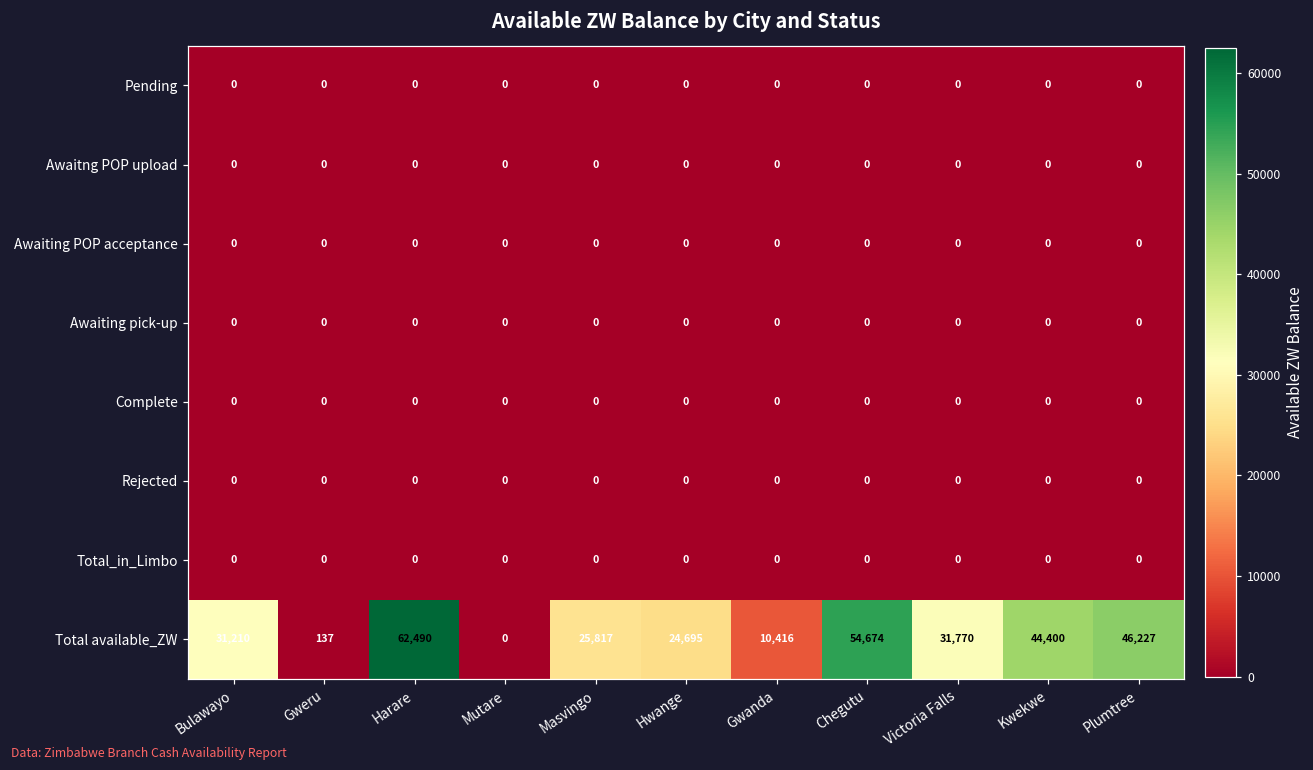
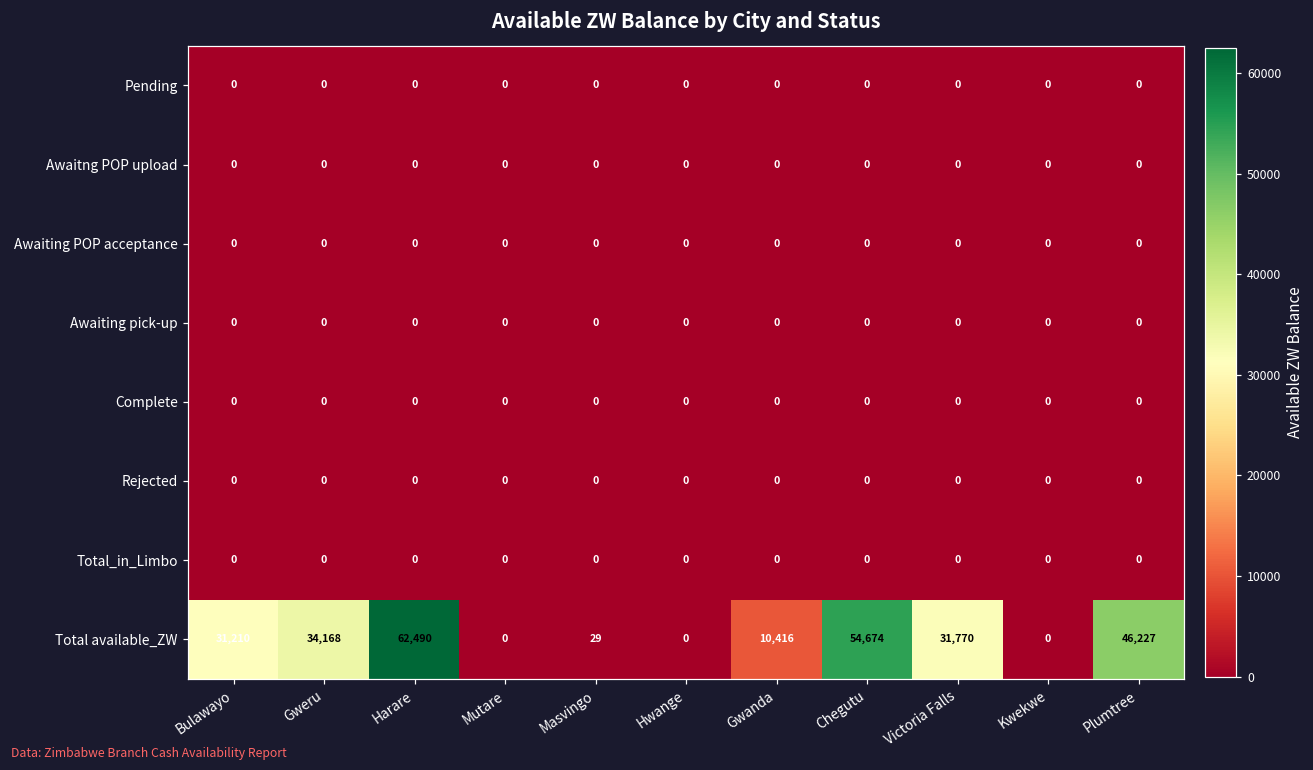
  {
    "Pending": {
      "Bulawayo": "0",
      "Gweru": "0",
      "Harare": "0",
      "Mutare": "0",
      "Masvingo": "0",
      "Hwange": "0",
      "Gwanda": "0",
      "Chegutu": "0",
      "Victoria Falls": "0",
      "Kwekwe": "0",
      "Plumtree": "0"
    },
    "Awaitng POP upload": {
      "Bulawayo": "0",
      "Gweru": "0",
      "Harare": "0",
      "Mutare": "0",
      "Masvingo": "0",
      "Hwange": "0",
      "Gwanda": "0",
      "Chegutu": "0",
      "Victoria Falls": "0",
      "Kwekwe": "0",
      "Plumtree": "0"
    },
    "Awaiting POP acceptance": {
      "Bulawayo": "0",
      "Gweru": "0",
      "Harare": "0",
      "Mutare": "0",
      "Masvingo": "0",
      "Hwange": "0",
      "Gwanda": "0",
      "Chegutu": "0",
      "Victoria Falls": "0",
      "Kwekwe": "0",
      "Plumtree": "0"
    },
    "Awaiting pick-up": {
      "Bulawayo": "0",
      "Gweru": "0",
      "Harare": "0",
      "Mutare": "0",
      "Masvingo": "0",
      "Hwange": "0",
      "Gwanda": "0",
      "Chegutu": "0",
      "Victoria Falls": "0",
      "Kwekwe": "0",
      "Plumtree": "0"
    },
    "Complete": {
      "Bulawayo": "0",
      "Gweru": "0",
      "Harare": "0",
      "Mutare": "0",
      "Masvingo": "0",
      "Hwange": "0",
      "Gwanda": "0",
      "Chegutu": "0",
      "Victoria Falls": "0",
      "Kwekwe": "0",
      "Plumtree": "0"
    },
    "Rejected": {
      "Bulawayo": "0",
      "Gweru": "0",
      "Harare": "0",
      "Mutare": "0",
      "Masvingo": "0",
      "Hwange": "0",
      "Gwanda": "0",
      "Chegutu": "0",
      "Victoria Falls": "0",
      "Kwekwe": "0",
      "Plumtree": "0"
    },
    "Total_in_Limbo": {
      "Bulawayo": "0",
      "Gweru": "0",
      "Harare": "0",
      "Mutare": "0",
      "Masvingo": "0",
      "Hwange": "0",
      "Gwanda": "0",
      "Chegutu": "0",
      "Victoria Falls": "0",
      "Kwekwe": "0",
      "Plumtree": "0"
    },
    "Total available_ZW": {
      "Bulawayo": "31,210",
-     "Gweru": "137",
+     "Gweru": "34,168",
      "Harare": "62,490",
      "Mutare": "0",
-     "Masvingo": "25,817",
-     "Hwange": "24,695",
+     "Masvingo": "29",
+     "Hwange": "0",
      "Gwanda": "10,416",
      "Chegutu": "54,674",
      "Victoria Falls": "31,770",
-     "Kwekwe": "44,400",
+     "Kwekwe": "0",
      "Plumtree": "46,227"
    }
  }
